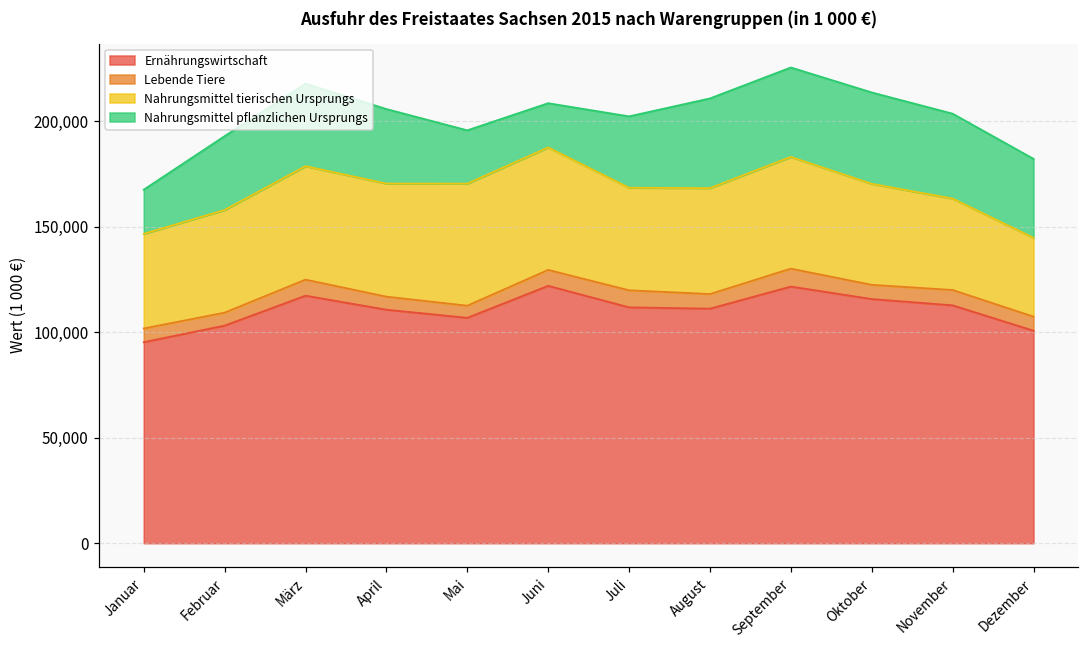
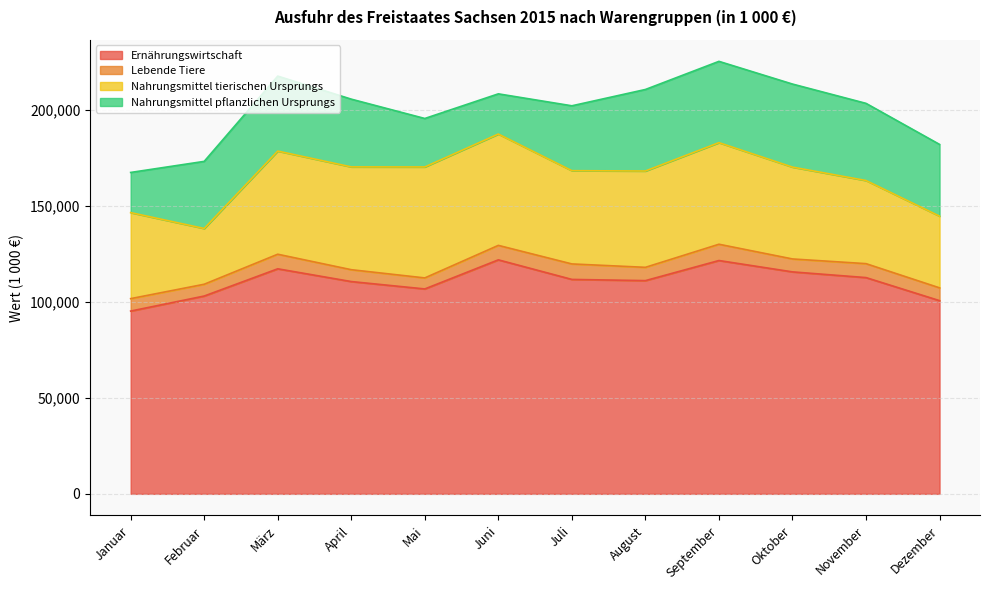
  {
    "Nahrungsmittel tierischen Ursprungs": {
      "Januar": "45,000",
-     "Februar": "49,000",
+     "Februar": "29,000",
      "März": "54,000",
      "April": "54,000",
      "Mai": "58,000",
      "Juni": "58,000",
      "Juli": "49,000",
      "August": "50,000",
      "September": "53,000",
      "Oktober": "48,000",
      "November": "43,000",
      "Dezember": "37,000"
    },
    "Nahrungsmittel pflanzlichen Ursprungs": {
      "Januar": "21,000",
      "Februar": "35,000",
      "April": "35,000",
      "Mai": "25,000",
      "Juni": "21,000",
      "Juli": "34,000",
      "August": "43,000",
      "September": "42,000",
      "Oktober": "43,000",
      "November": "40,000",
      "Dezember": "37,000"
    }
  }
